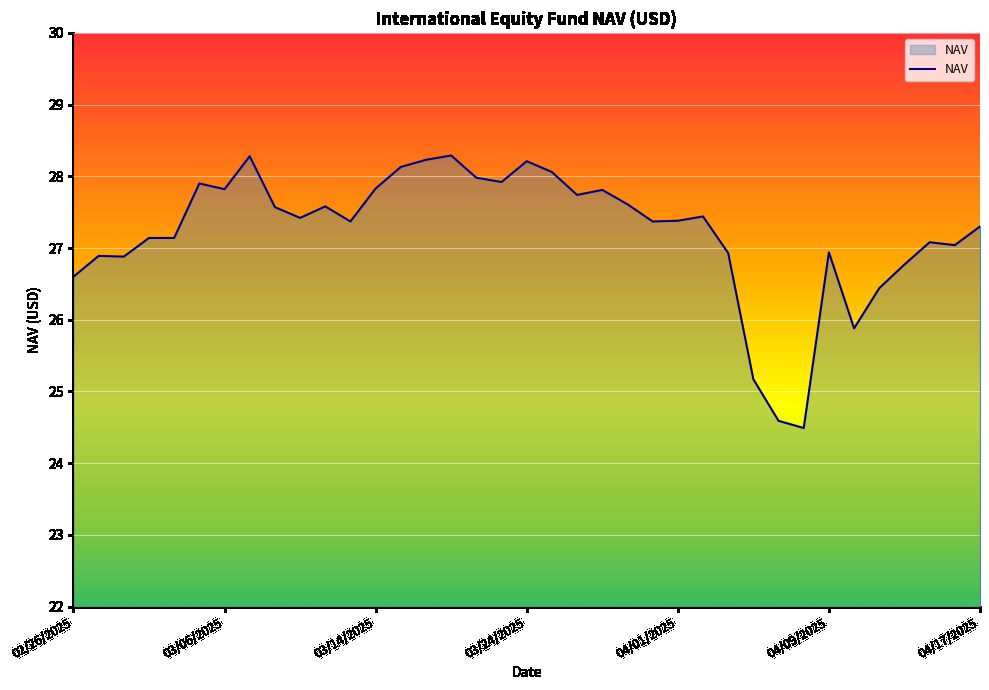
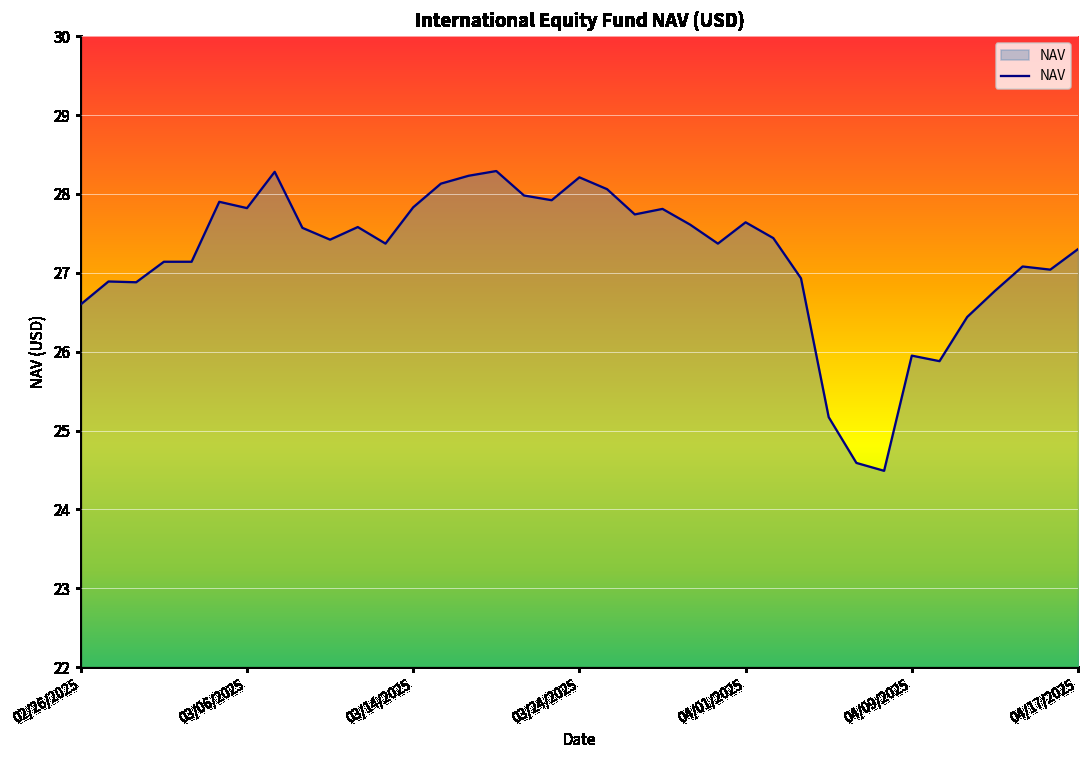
  {
    "02/26/2025": 26.6,
    "03/06/2025": 27.8,
    "03/14/2025": 27.8,
    "03/24/2025": 28.2,
-   "04/01/2025": 27.4,
-   "04/09/2025": 26.9,
+   "04/01/2025": 27.6,
+   "04/09/2025": 26.0,
    "04/17/2025": 27.3
  }
